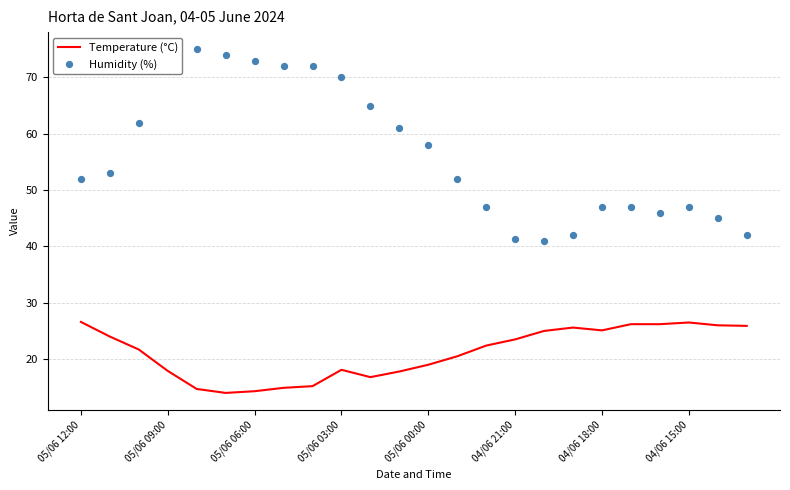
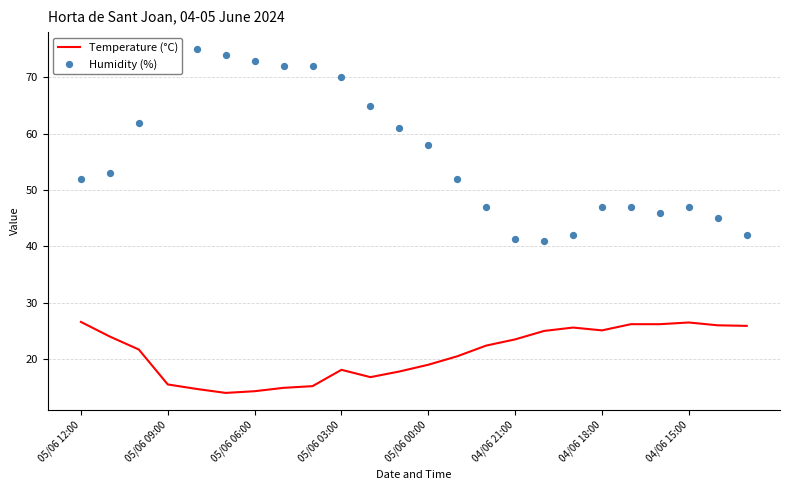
  {
    "Temperature (°C)": {
      "05/06 12:00": 27,
-     "05/06 09:00": 18,
+     "05/06 09:00": 16,
      "05/06 06:00": 14,
      "05/06 03:00": 18,
      "05/06 00:00": 19,
      "04/06 21:00": 24,
      "04/06 18:00": 25,
      "04/06 15:00": 27
    }
  }
